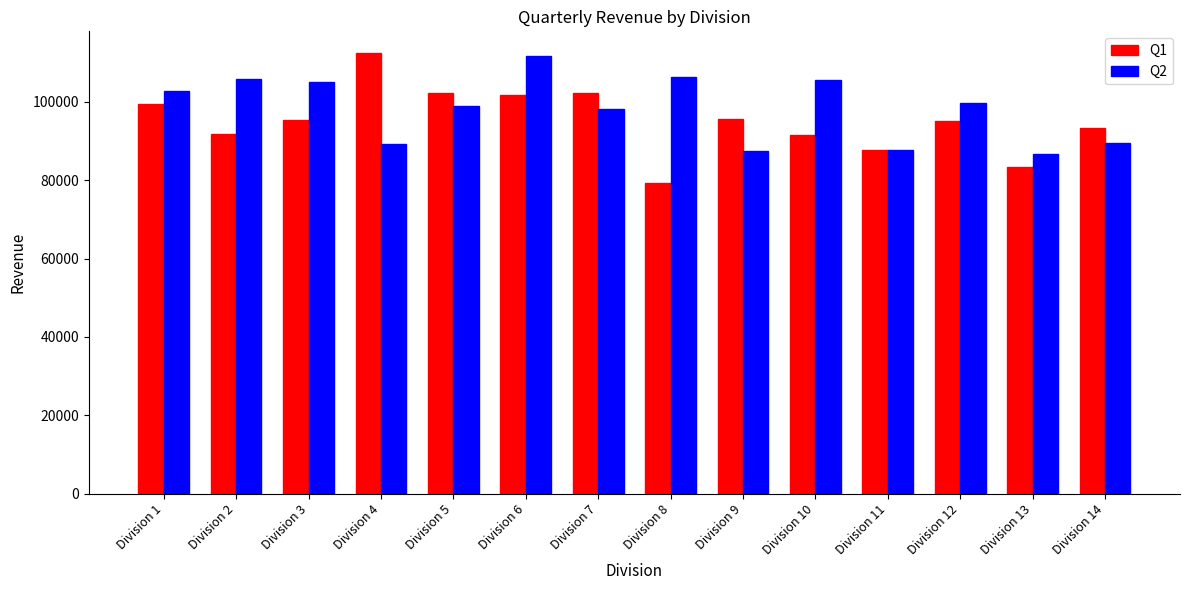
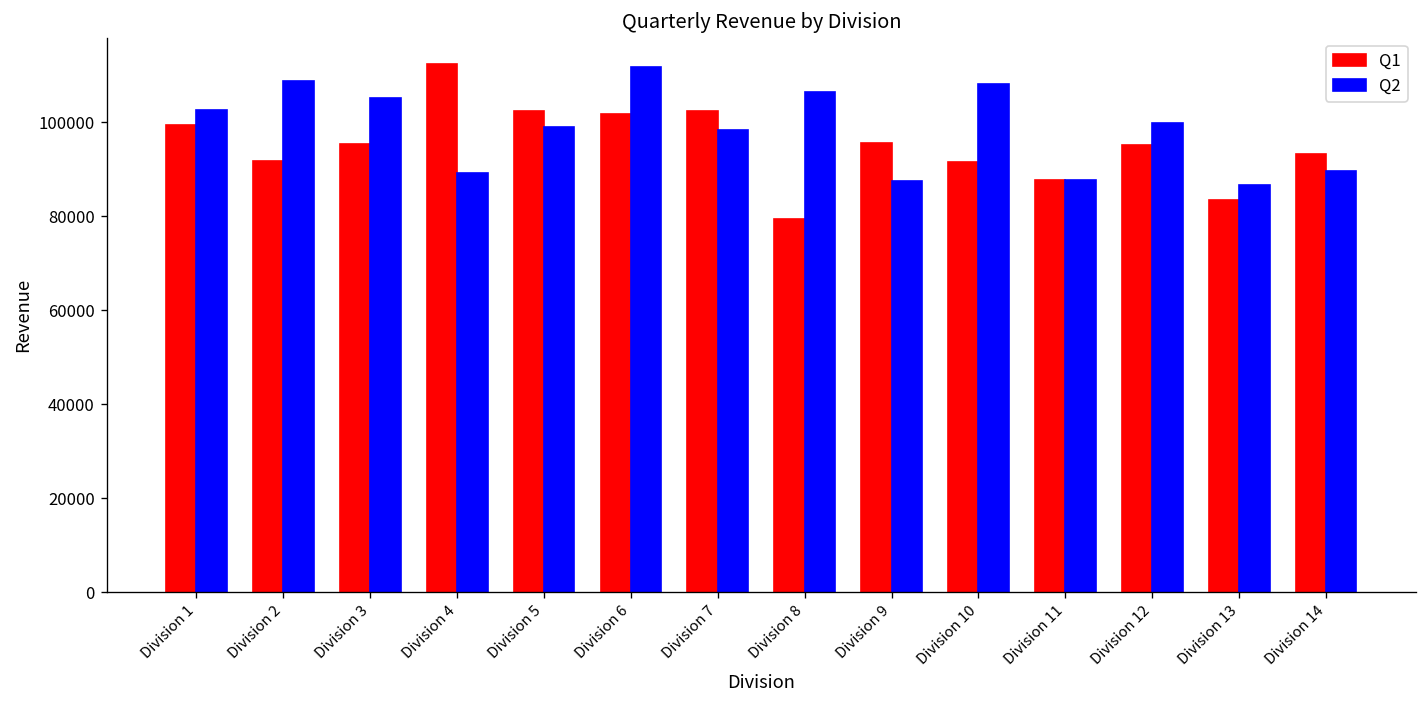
  {
    "Q1": {
      "Division 1": 99000,
      "Division 2": 92000,
      "Division 3": 95000,
      "Division 4": 112000,
      "Division 5": 102000,
      "Division 6": 102000,
      "Division 7": 102000,
      "Division 8": 79000,
      "Division 9": 96000,
      "Division 10": 91000,
      "Division 11": 88000,
      "Division 12": 95000,
      "Division 13": 83000,
      "Division 14": 93000
    },
    "Q2": {
      "Division 1": 103000,
-     "Division 2": 106000,
+     "Division 2": 109000,
      "Division 3": 105000,
      "Division 4": 89000,
      "Division 5": 99000,
      "Division 6": 112000,
      "Division 7": 98000,
      "Division 8": 106000,
      "Division 9": 88000,
-     "Division 10": 106000,
+     "Division 10": 108000,
      "Division 11": 88000,
      "Division 12": 100000,
      "Division 13": 87000,
      "Division 14": 90000
    }
  }
